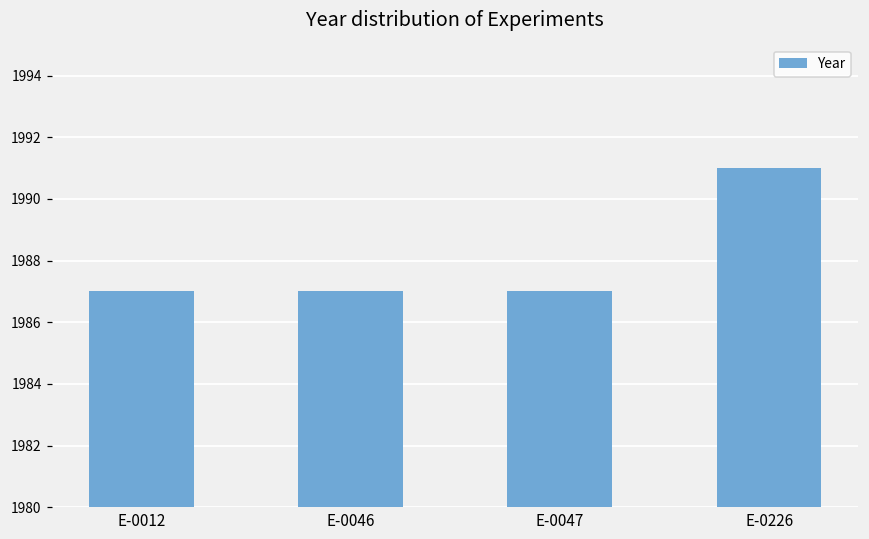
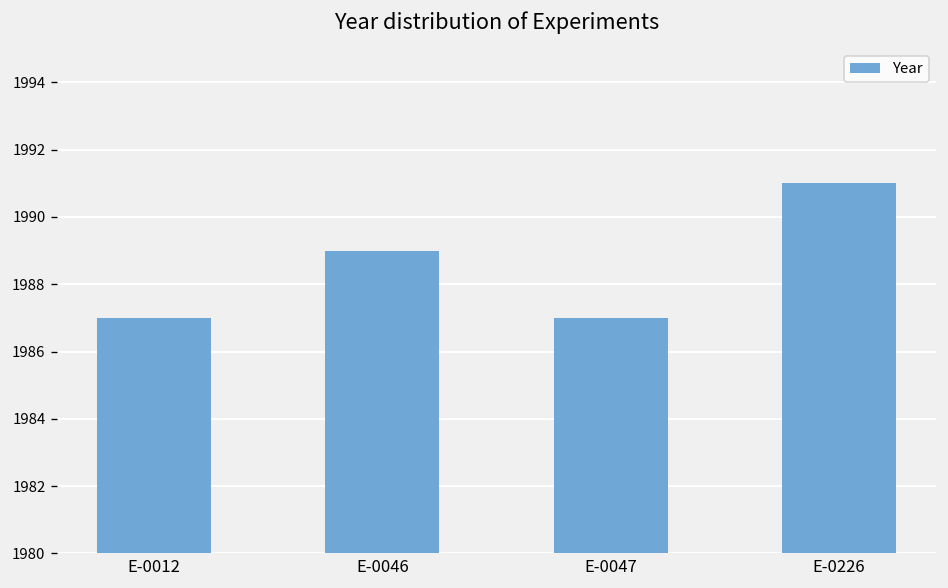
  {
    "E-0012": 1987,
-   "E-0046": 1987,
+   "E-0046": 1989,
    "E-0047": 1987,
    "E-0226": 1991
  }
